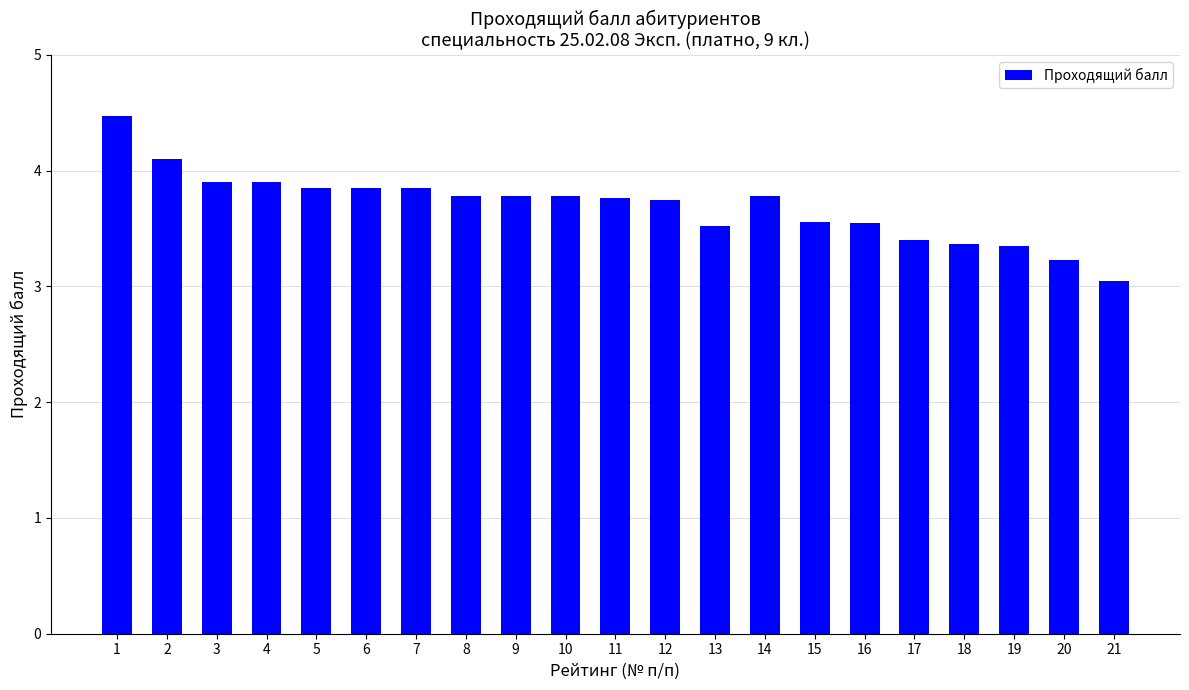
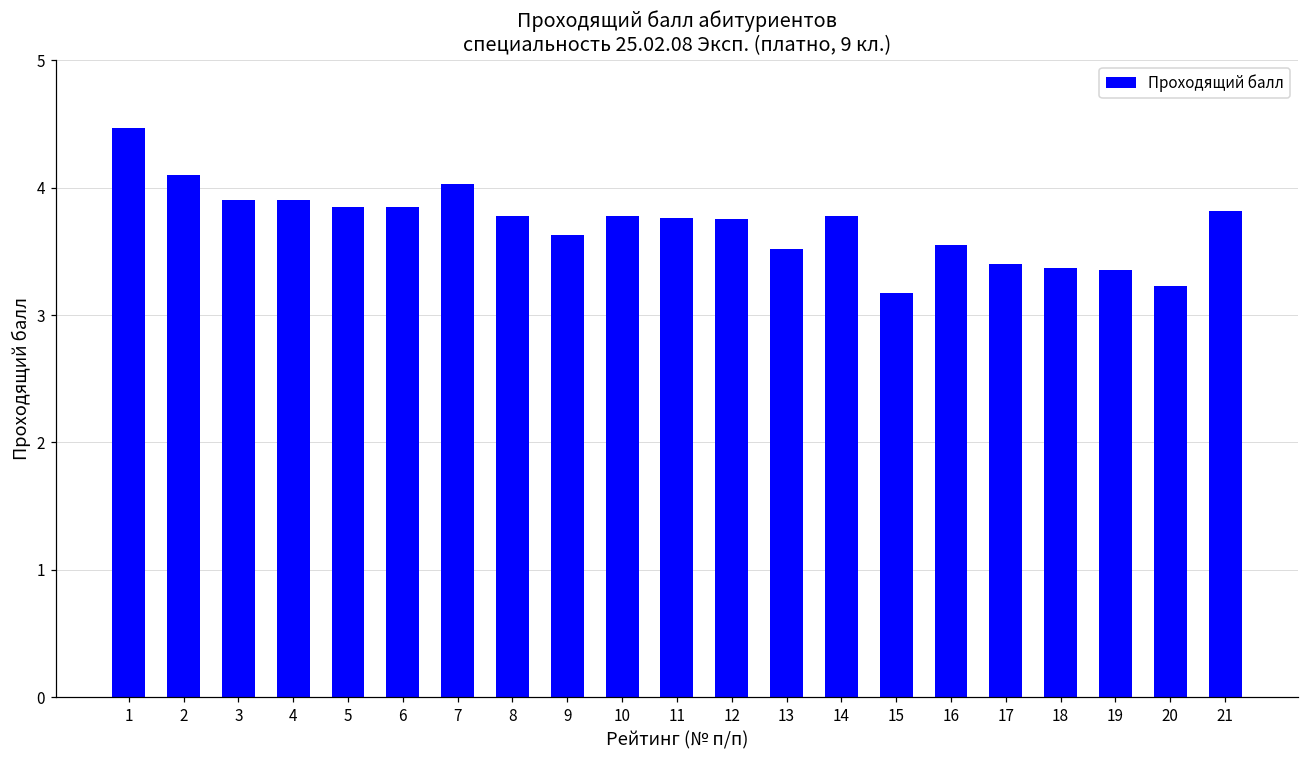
  {
    "1": 4.47,
    "2": 4.10,
    "3": 3.90,
    "4": 3.90,
    "5": 3.85,
    "6": 3.85,
-   "7": 3.85,
+   "7": 4.03,
    "8": 3.78,
-   "9": 3.78,
+   "9": 3.63,
    "10": 3.78,
    "11": 3.76,
    "12": 3.75,
    "13": 3.52,
    "14": 3.78,
-   "15": 3.56,
+   "15": 3.17,
    "16": 3.55,
    "17": 3.40,
    "18": 3.37,
    "19": 3.35,
    "20": 3.23,
-   "21": 3.05
+   "21": 3.82
  }
